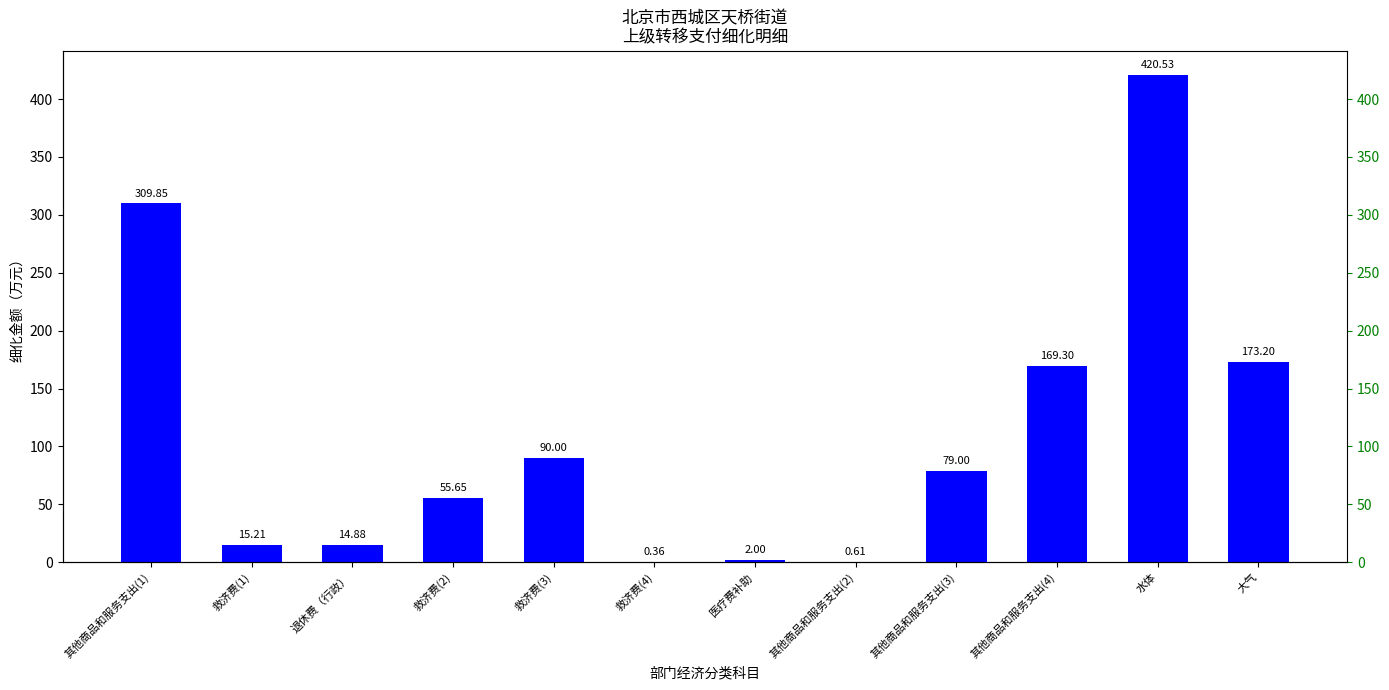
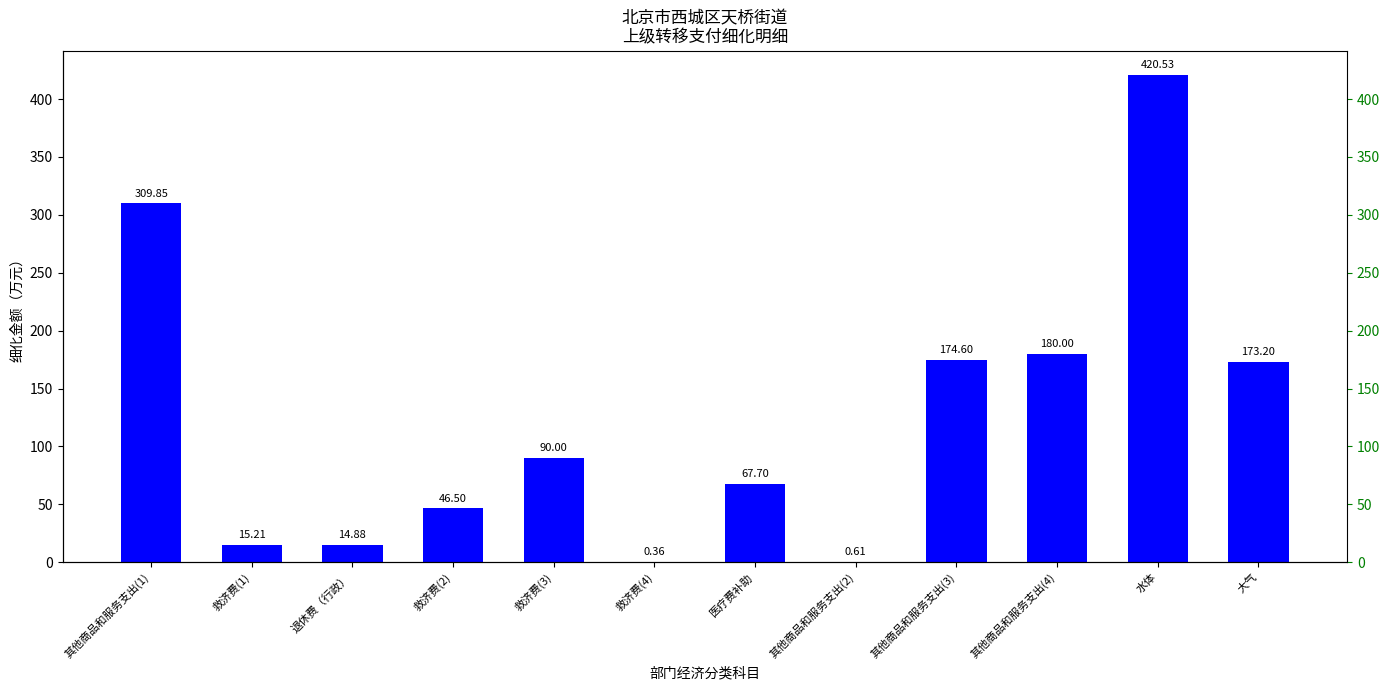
  {
    "其他商品和服务支出(1)": 309.85,
    "救济费(1)": 15.21,
    "退休费（行政）": 14.88,
-   "救济费(2)": 55.65,
+   "救济费(2)": 46.50,
    "救济费(3)": 90.00,
    "救济费(4)": 0.36,
-   "医疗费补助": 2.00,
+   "医疗费补助": 67.70,
    "其他商品和服务支出(2)": 0.61,
-   "其他商品和服务支出(3)": 79.00,
-   "其他商品和服务支出(4)": 169.30,
+   "其他商品和服务支出(3)": 174.60,
+   "其他商品和服务支出(4)": 180.00,
    "水体": 420.53,
    "大气": 173.20
  }
